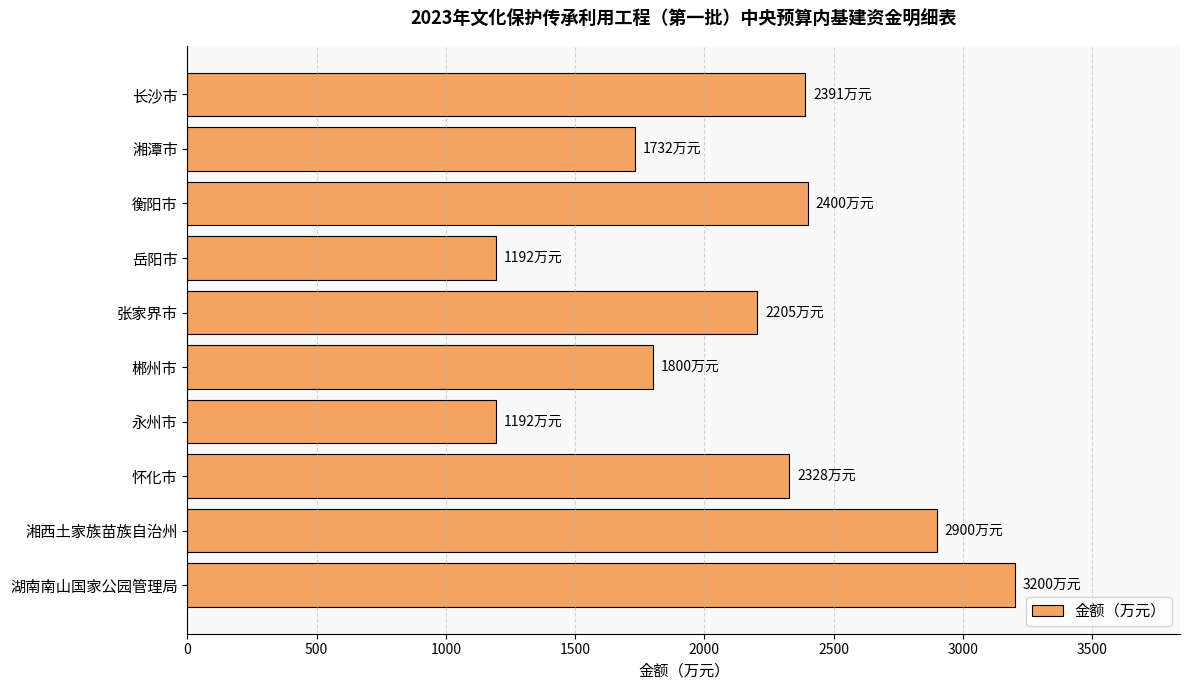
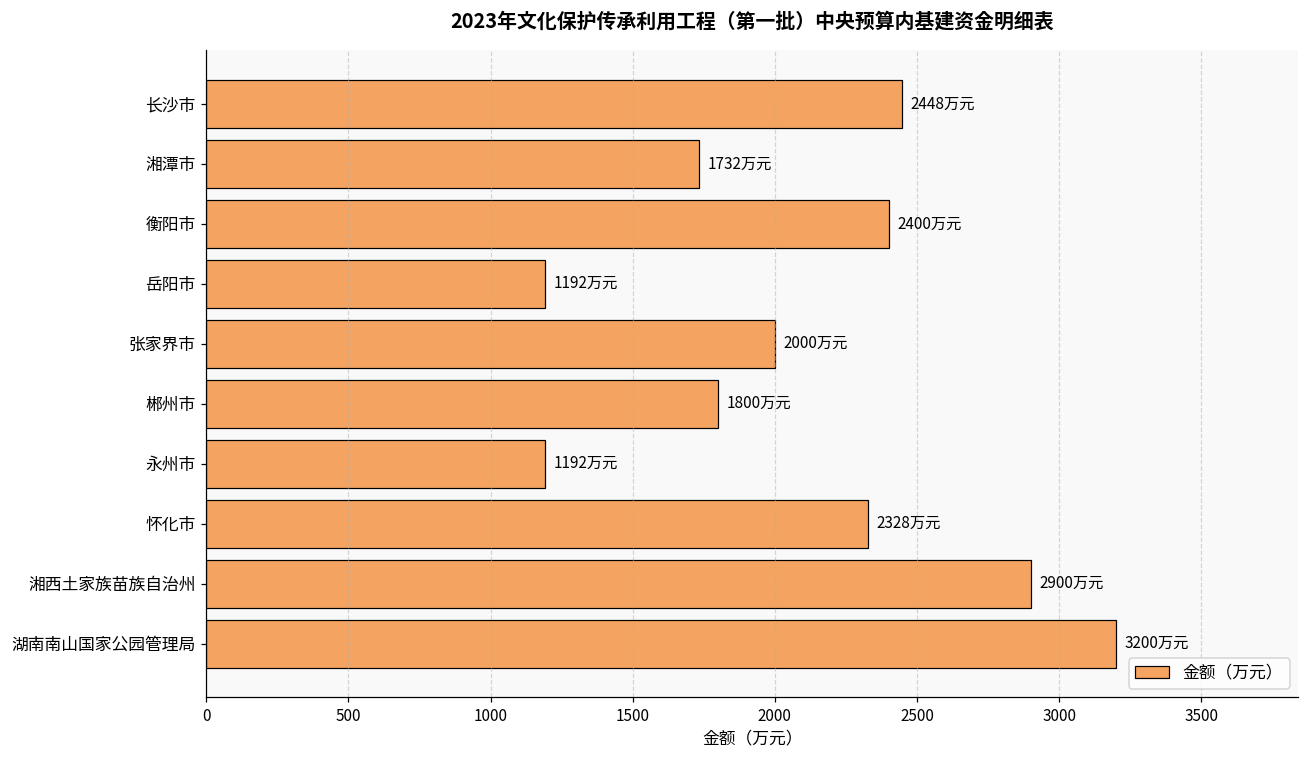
  {
-   "长沙市": 2391,
+   "长沙市": 2448,
    "湘潭市": 1732,
    "衡阳市": 2400,
    "岳阳市": 1192,
-   "张家界市": 2205,
+   "张家界市": 2000,
    "郴州市": 1800,
    "永州市": 1192,
    "怀化市": 2328,
    "湘西土家族苗族自治州": 2900,
    "湖南南山国家公园管理局": 3200
  }
